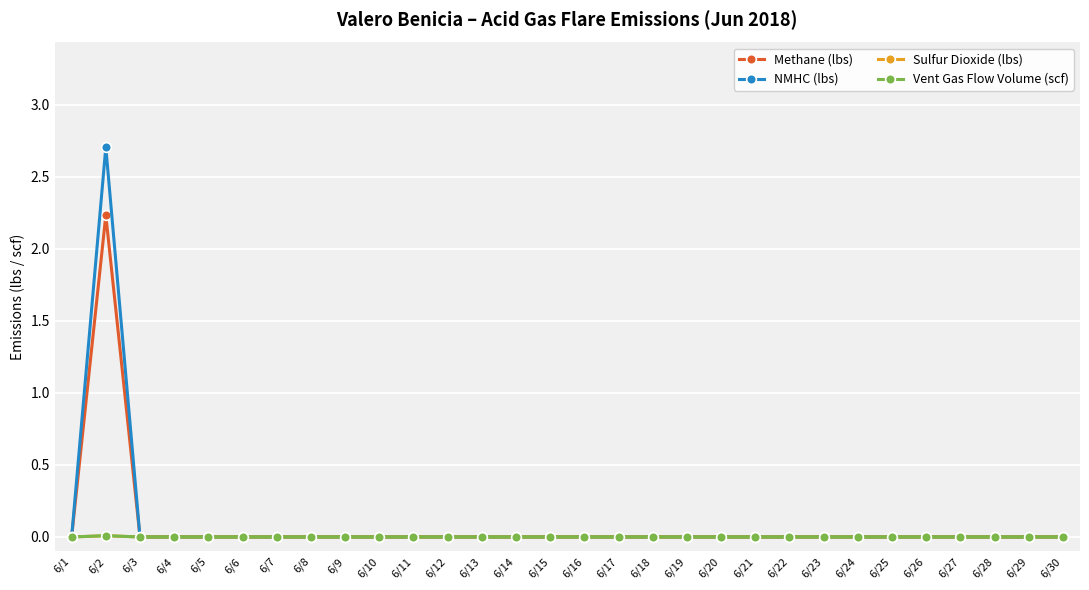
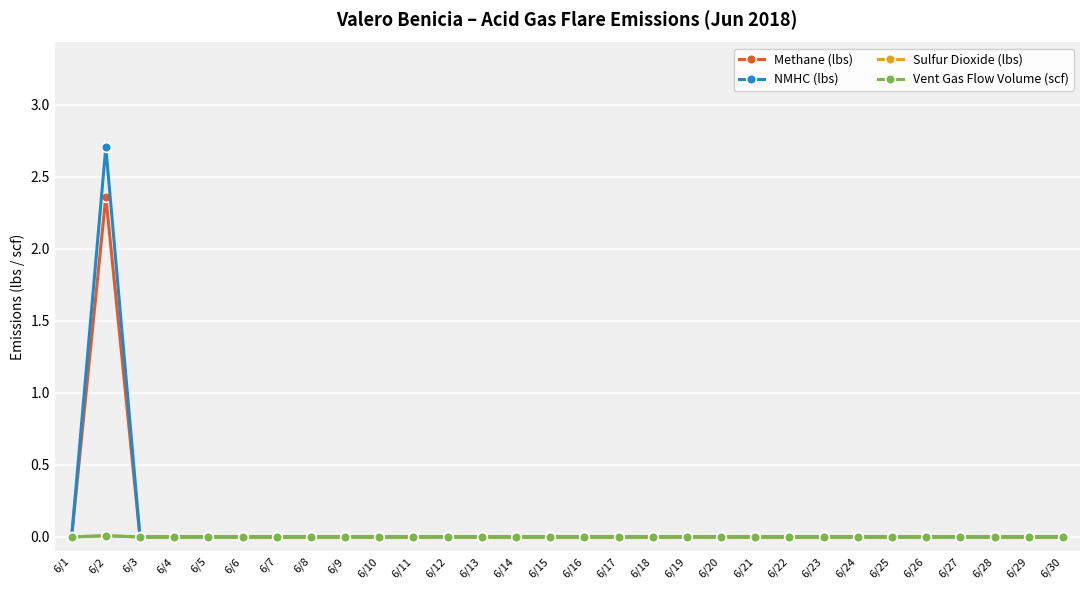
  {
    "Methane (lbs)": {
-     "6/2": 2.23
+     "6/2": 2.36
    },
    "NMHC (lbs)": {
      "6/2": 2.71
    },
    "Vent Gas Flow Volume (scf)": {
      "6/2": 0.01
    }
  }
